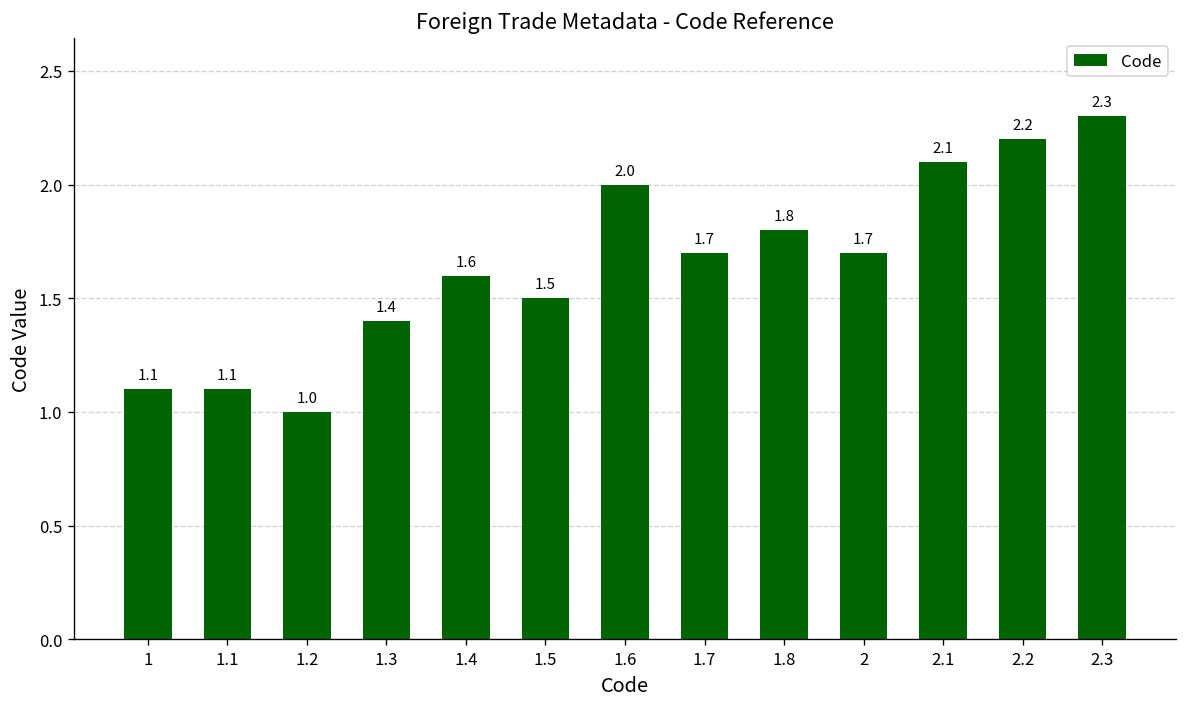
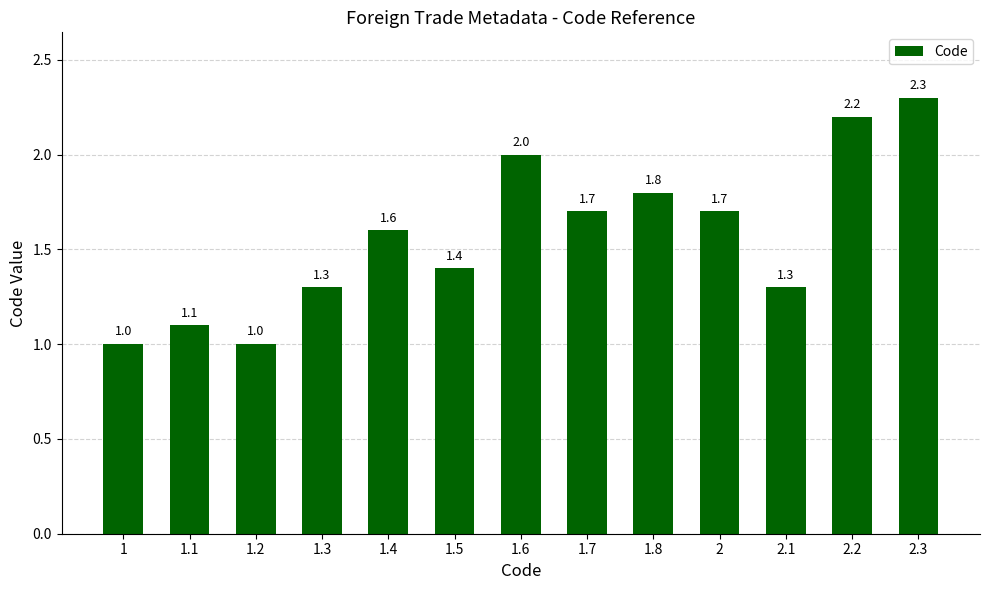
  {
-   "1": 1.1,
+   "1": 1.0,
    "1.1": 1.1,
    "1.2": 1.0,
-   "1.3": 1.4,
+   "1.3": 1.3,
    "1.4": 1.6,
-   "1.5": 1.5,
+   "1.5": 1.4,
    "1.6": 2.0,
    "1.7": 1.7,
    "1.8": 1.8,
    "2": 1.7,
-   "2.1": 2.1,
+   "2.1": 1.3,
    "2.2": 2.2,
    "2.3": 2.3
  }
